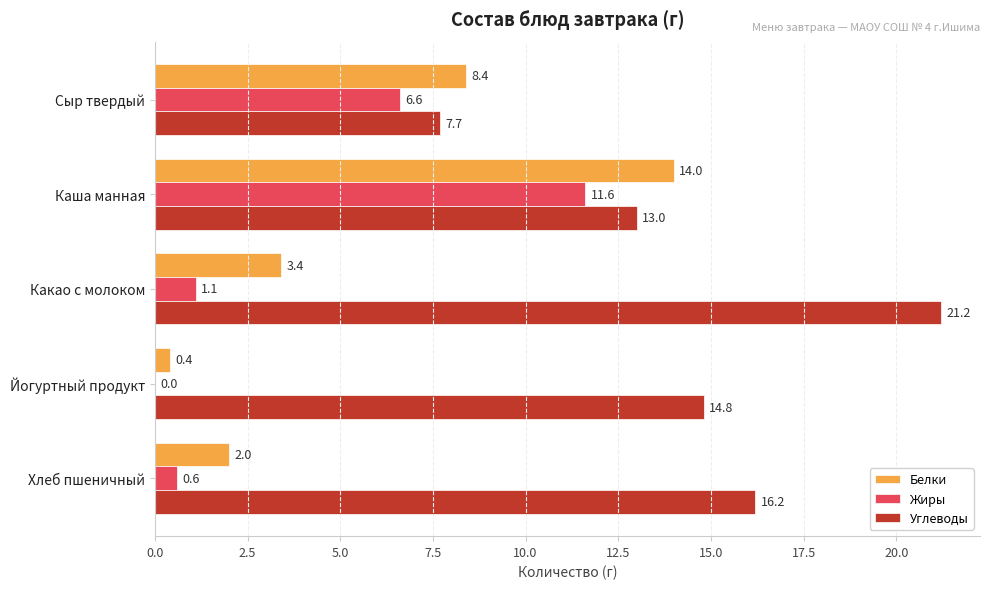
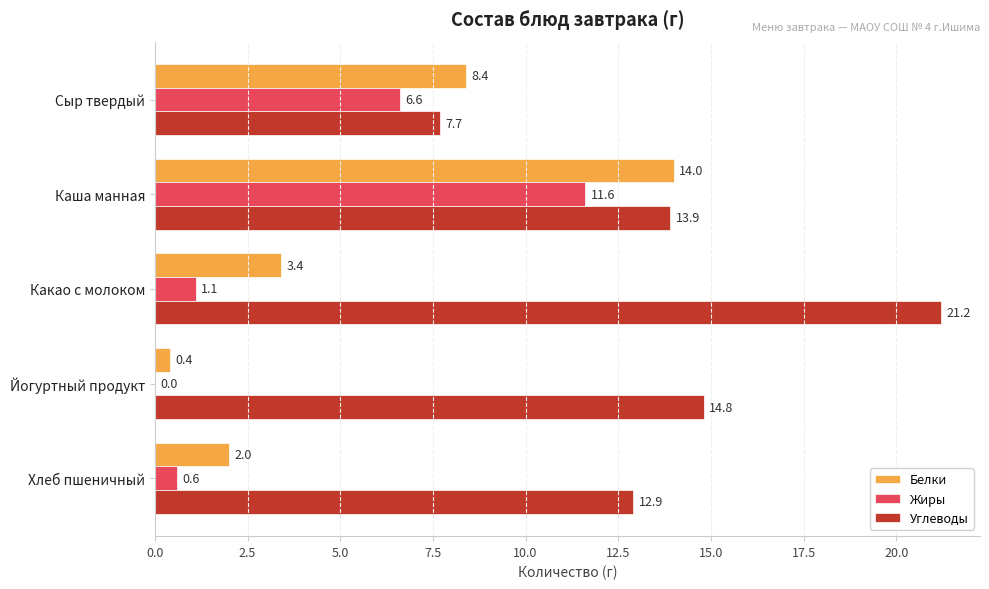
  {
    "Белки": {
      "Сыр твердый": 8.4,
      "Каша манная": 14.0,
      "Какао с молоком": 3.4,
      "Йогуртный продукт": 0.4,
      "Хлеб пшеничный": 2.0
    },
    "Жиры": {
      "Сыр твердый": 6.6,
      "Каша манная": 11.6,
      "Какао с молоком": 1.1,
      "Йогуртный продукт": 0.0,
      "Хлеб пшеничный": 0.6
    },
    "Углеводы": {
      "Сыр твердый": 7.7,
-     "Каша манная": 13.0,
+     "Каша манная": 13.9,
      "Какао с молоком": 21.2,
      "Йогуртный продукт": 14.8,
-     "Хлеб пшеничный": 16.2
+     "Хлеб пшеничный": 12.9
    }
  }
